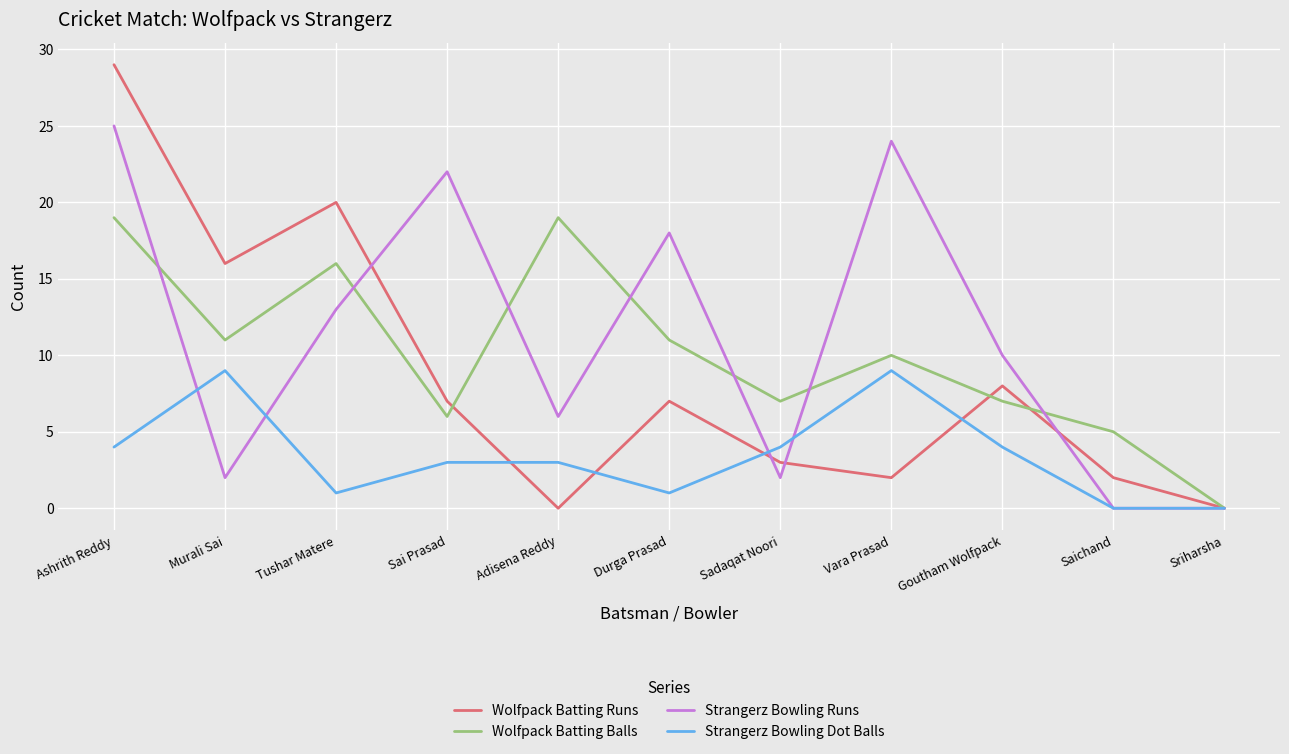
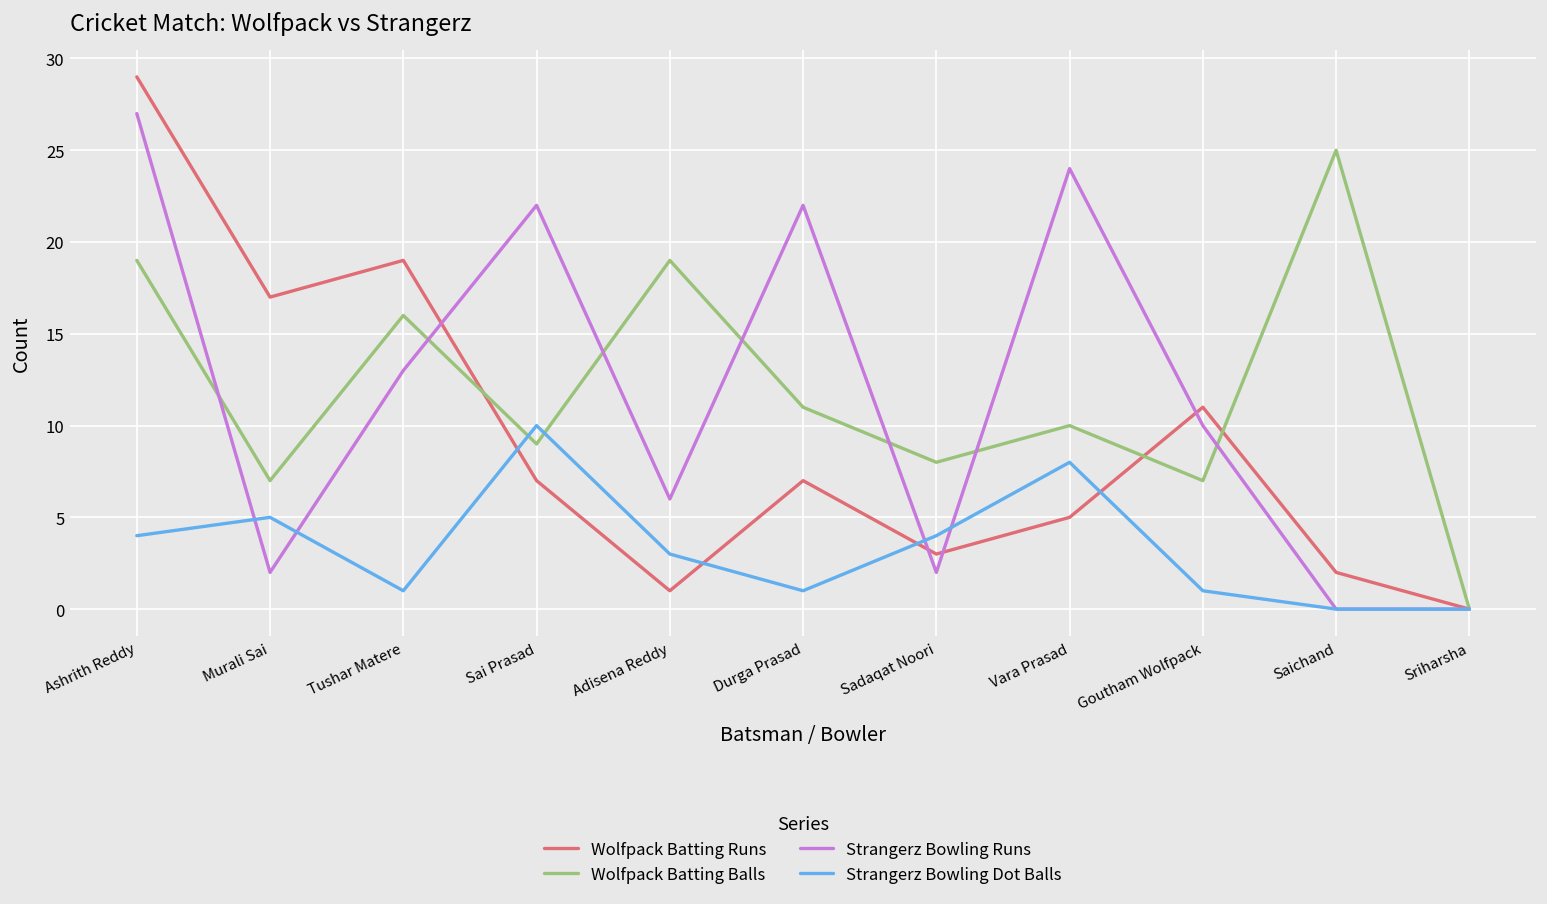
  {
    "Wolfpack Batting Runs": {
      "Ashrith Reddy": 29,
-     "Murali Sai": 16,
-     "Tushar Matere": 20,
+     "Murali Sai": 17,
+     "Tushar Matere": 19,
      "Sai Prasad": 7,
-     "Adisena Reddy": 0,
+     "Adisena Reddy": 1,
      "Durga Prasad": 7,
      "Sadaqat Noori": 3,
-     "Vara Prasad": 2,
-     "Goutham Wolfpack": 8,
+     "Vara Prasad": 5,
+     "Goutham Wolfpack": 11,
      "Saichand": 2
    },
    "Wolfpack Batting Balls": {
      "Ashrith Reddy": 19,
-     "Murali Sai": 11,
+     "Murali Sai": 7,
      "Tushar Matere": 16,
-     "Sai Prasad": 6,
+     "Sai Prasad": 9,
      "Adisena Reddy": 19,
      "Durga Prasad": 11,
-     "Sadaqat Noori": 7,
+     "Sadaqat Noori": 8,
      "Vara Prasad": 10,
      "Goutham Wolfpack": 7,
-     "Saichand": 5
+     "Saichand": 25
    },
    "Strangerz Bowling Runs": {
-     "Ashrith Reddy": 25,
+     "Ashrith Reddy": 27,
      "Murali Sai": 2,
      "Tushar Matere": 13,
      "Sai Prasad": 22,
      "Adisena Reddy": 6,
-     "Durga Prasad": 18,
+     "Durga Prasad": 22,
      "Sadaqat Noori": 2,
      "Vara Prasad": 24,
      "Goutham Wolfpack": 10
    },
    "Strangerz Bowling Dot Balls": {
      "Ashrith Reddy": 4,
-     "Murali Sai": 9,
+     "Murali Sai": 5,
      "Tushar Matere": 1,
-     "Sai Prasad": 3,
+     "Sai Prasad": 10,
      "Adisena Reddy": 3,
      "Durga Prasad": 1,
      "Sadaqat Noori": 4,
-     "Vara Prasad": 9,
-     "Goutham Wolfpack": 4
+     "Vara Prasad": 8,
+     "Goutham Wolfpack": 1
    }
  }
